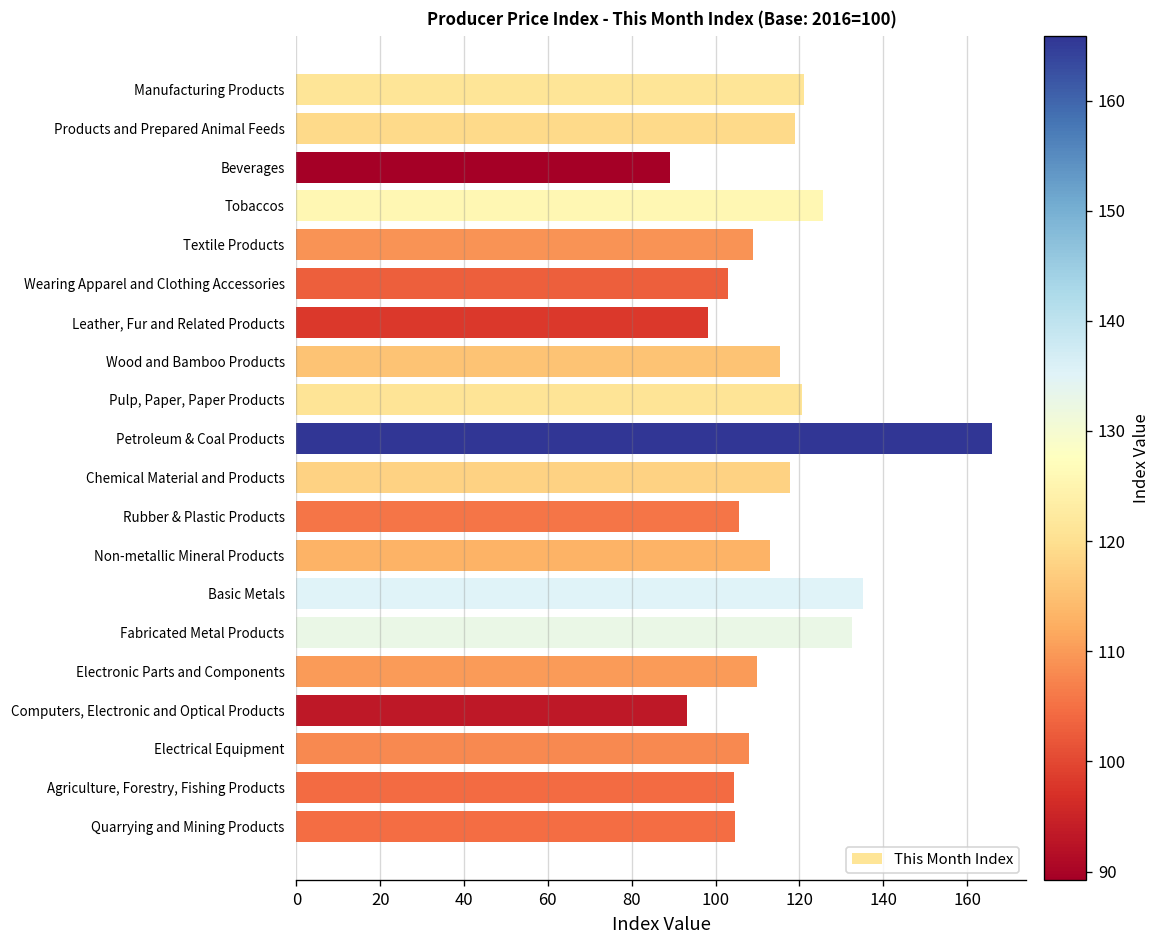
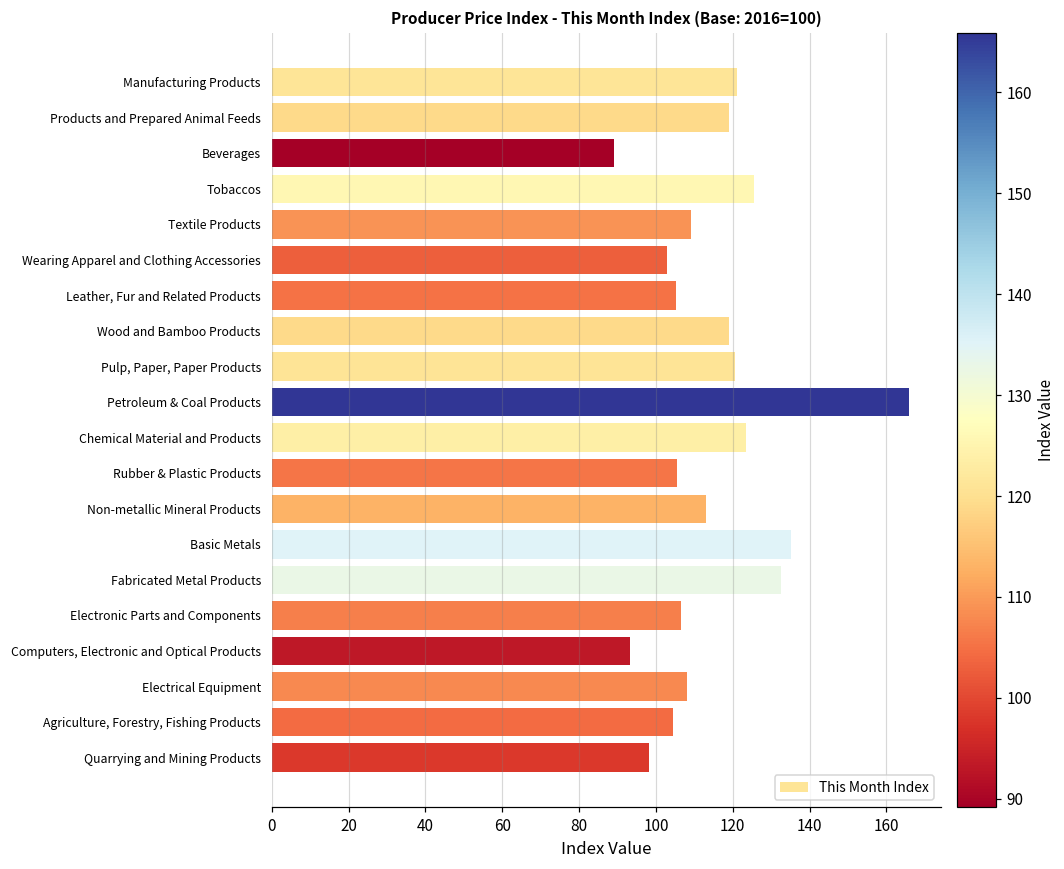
  {
    "Manufacturing Products": 121,
    "Products and Prepared Animal Feeds": 119,
    "Beverages": 89,
    "Tobaccos": 126,
    "Textile Products": 109,
    "Wearing Apparel and Clothing Accessories": 103,
-   "Leather, Fur and Related Products": 98,
-   "Wood and Bamboo Products": 115,
+   "Leather, Fur and Related Products": 105,
+   "Wood and Bamboo Products": 119,
    "Pulp, Paper, Paper Products": 121,
    "Petroleum & Coal Products": 166,
-   "Chemical Material and Products": 118,
+   "Chemical Material and Products": 123,
    "Rubber & Plastic Products": 106,
    "Non-metallic Mineral Products": 113,
    "Basic Metals": 135,
    "Fabricated Metal Products": 133,
-   "Electronic Parts and Components": 110,
+   "Electronic Parts and Components": 107,
    "Computers, Electronic and Optical Products": 93,
    "Electrical Equipment": 108,
    "Agriculture, Forestry, Fishing Products": 104,
-   "Quarrying and Mining Products": 105
+   "Quarrying and Mining Products": 98
  }
